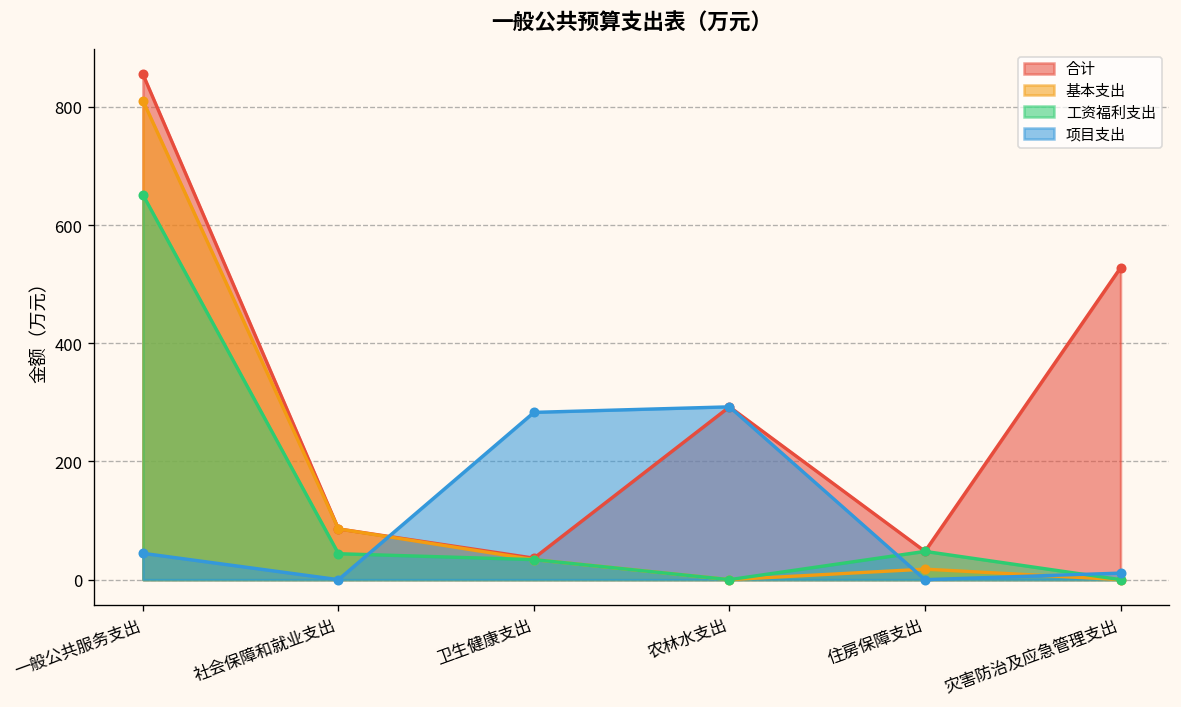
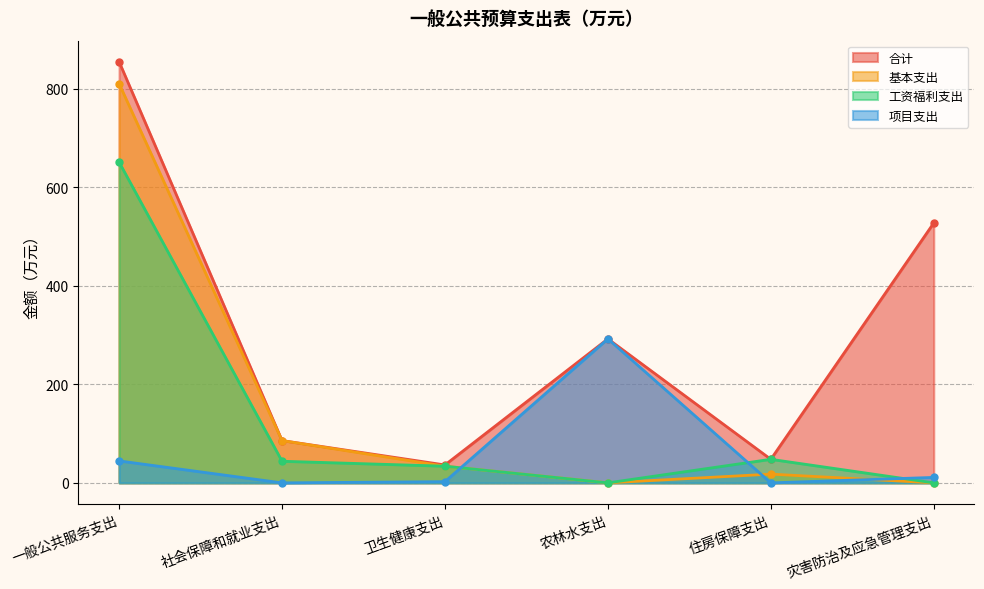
  {
    "合计": {
      "一般公共服务支出": 860,
      "灾害防治及应急管理支出": 530
    },
    "基本支出": {
      "一般公共服务支出": 810,
      "住房保障支出": 20
    },
    "工资福利支出": {
      "一般公共服务支出": 650,
      "社会保障和就业支出": 40
    },
    "项目支出": {
      "一般公共服务支出": 40,
      "社会保障和就业支出": 0,
-     "卫生健康支出": 280,
+     "卫生健康支出": 0,
      "住房保障支出": 0,
      "灾害防治及应急管理支出": 10
    }
  }
